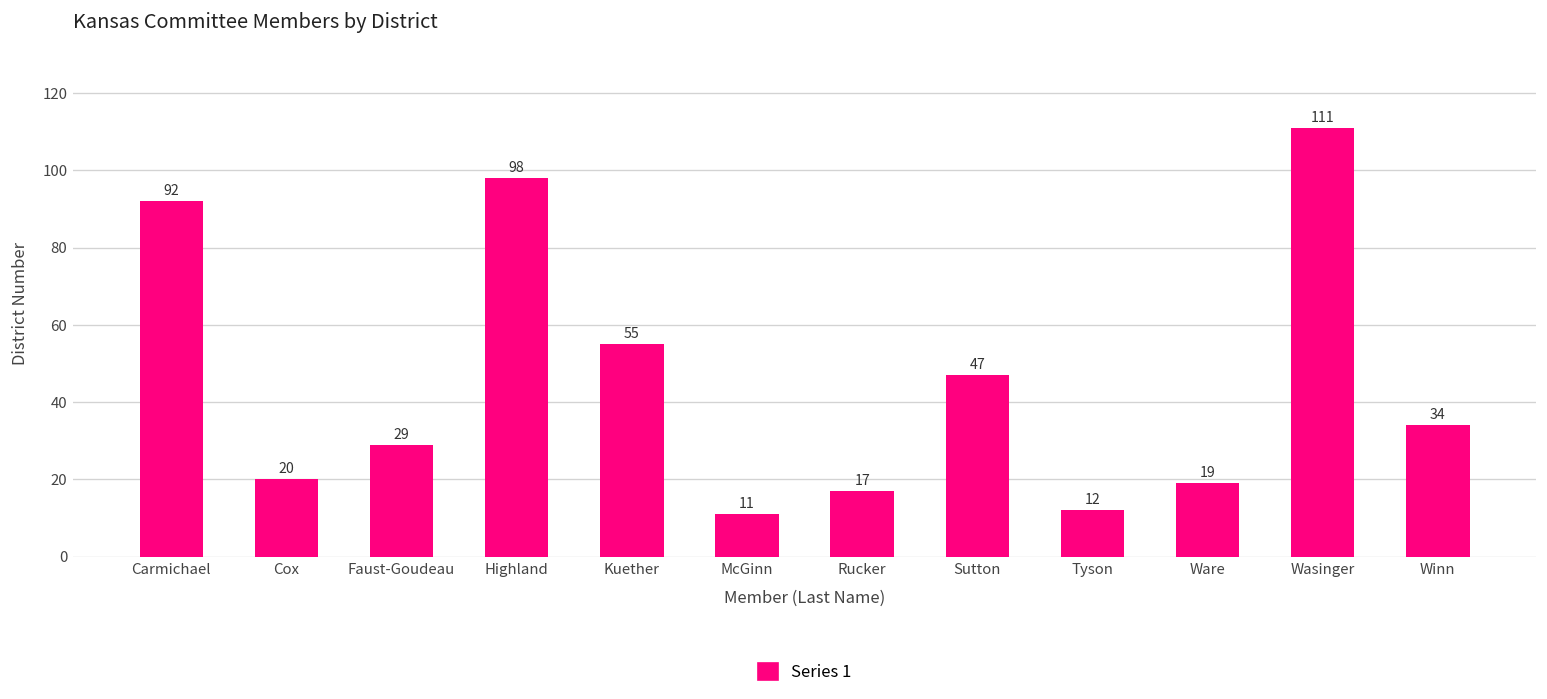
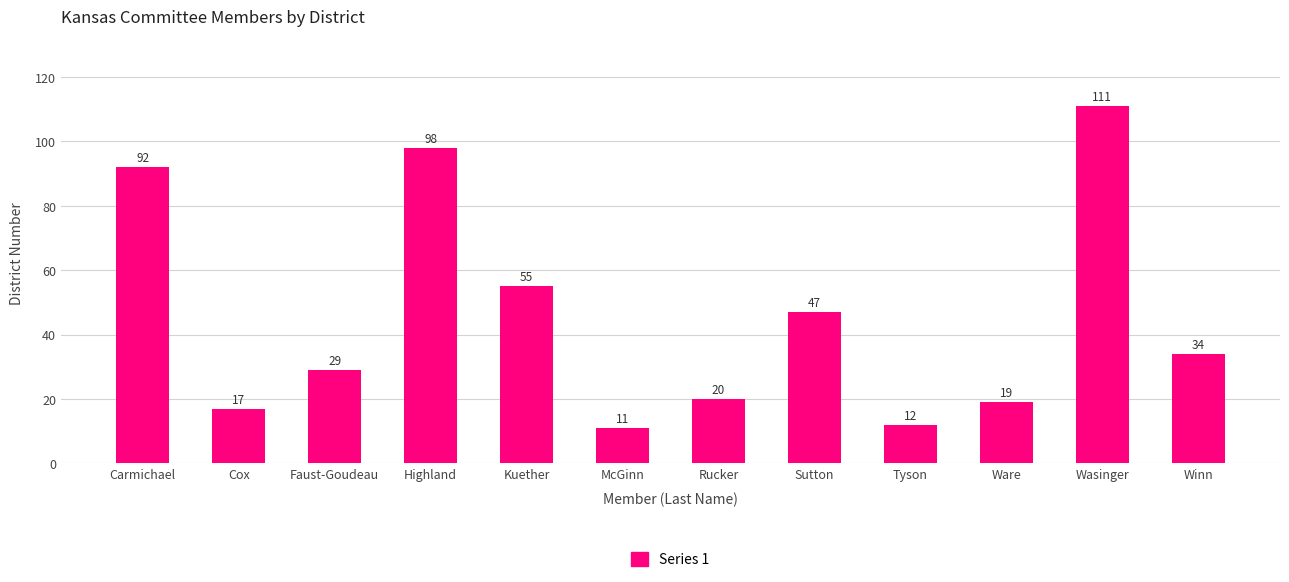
  {
    "Carmichael": 92,
-   "Cox": 20,
+   "Cox": 17,
    "Faust-Goudeau": 29,
    "Highland": 98,
    "Kuether": 55,
    "McGinn": 11,
-   "Rucker": 17,
+   "Rucker": 20,
    "Sutton": 47,
    "Tyson": 12,
    "Ware": 19,
    "Wasinger": 111,
    "Winn": 34
  }
